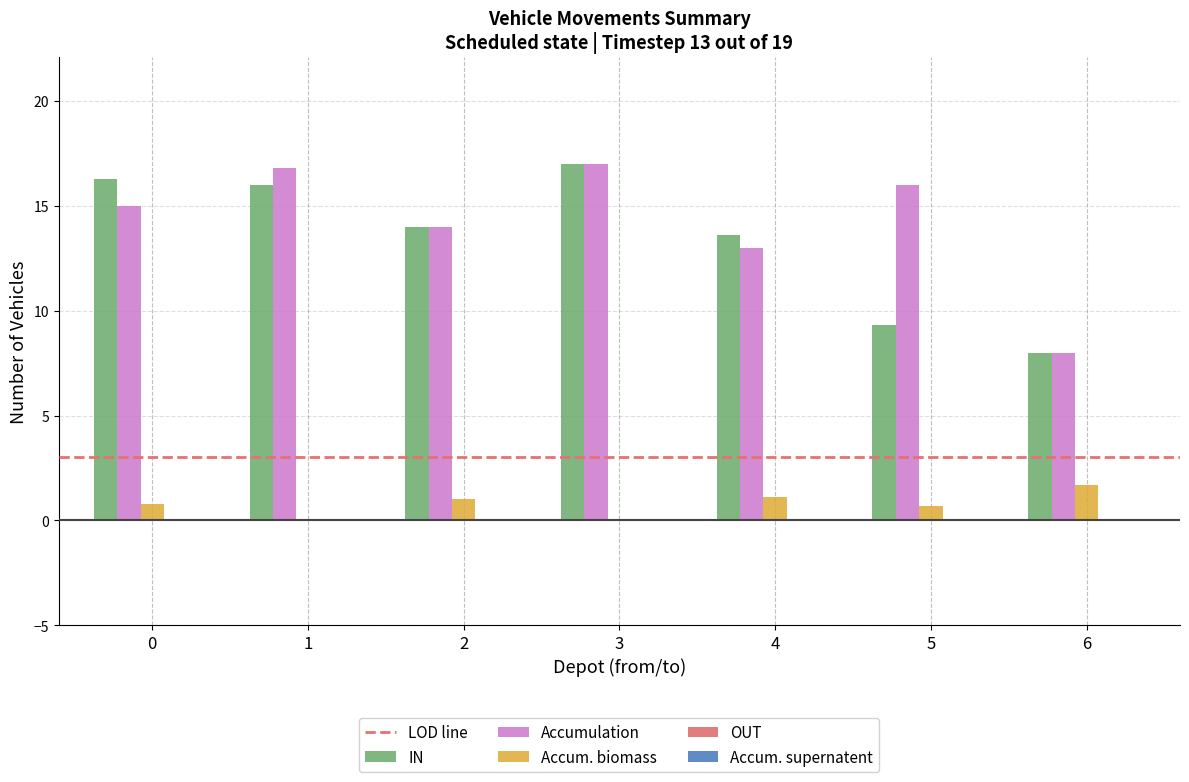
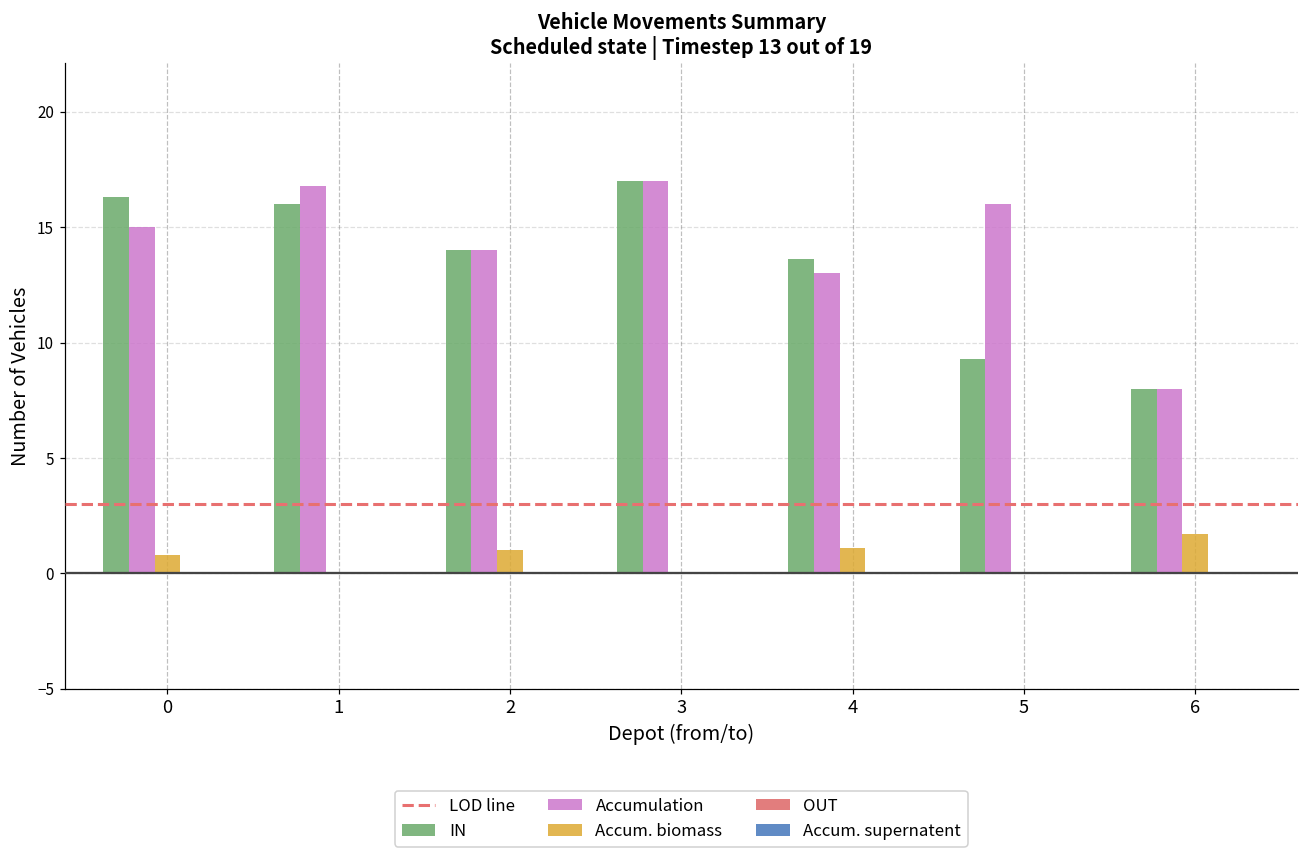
  {
    "IN": {
      "0": 16.3,
      "1": 16.0,
      "2": 14.0,
      "3": 17.0,
      "4": 13.6,
      "5": 9.3,
      "6": 8.0
    },
    "Accumulation": {
      "0": 15.0,
      "1": 16.8,
      "2": 14.0,
      "3": 17.0,
      "4": 13.0,
      "5": 16.0,
      "6": 8.0
    },
    "Accum. biomass": {
      "0": 0.8,
      "1": 0.0,
      "2": 1.0,
      "3": 0.0,
      "4": 1.1,
-     "5": 0.7,
+     "5": 0.0,
      "6": 1.7
    },
    "OUT": {
      "0": 0.0,
      "1": 0.0,
      "2": 0.0,
      "3": 0.0,
      "4": 0.0,
      "5": 0.0,
      "6": 0.0
    },
    "Accum. supernatent": {
      "0": 0.0,
      "1": 0.0,
      "2": 0.0,
      "3": 0.0,
      "4": 0.0,
      "5": 0.0,
      "6": 0.0
    }
  }
